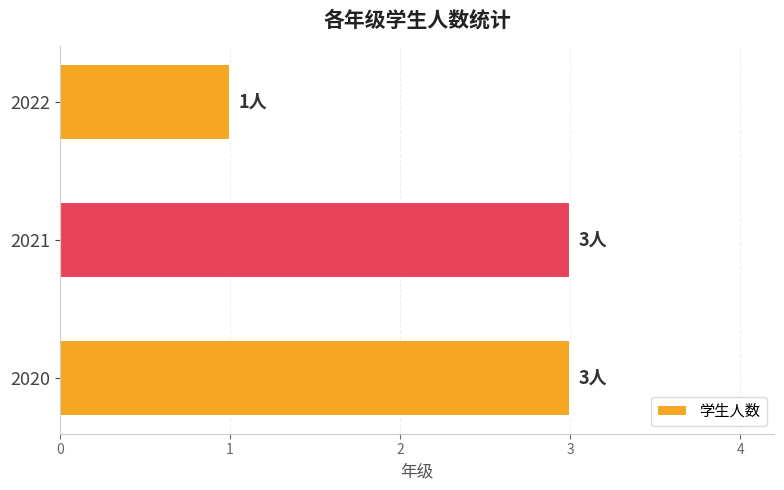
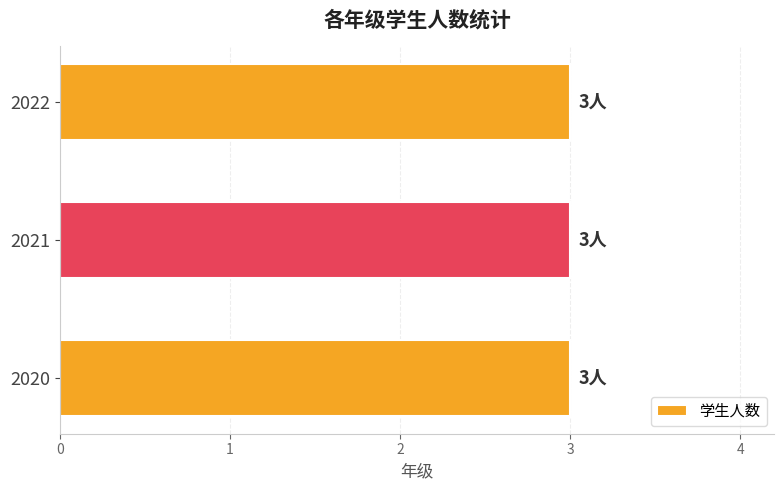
  {
-   "2022": "1人",
+   "2022": "3人",
    "2021": "3人",
    "2020": "3人"
  }
